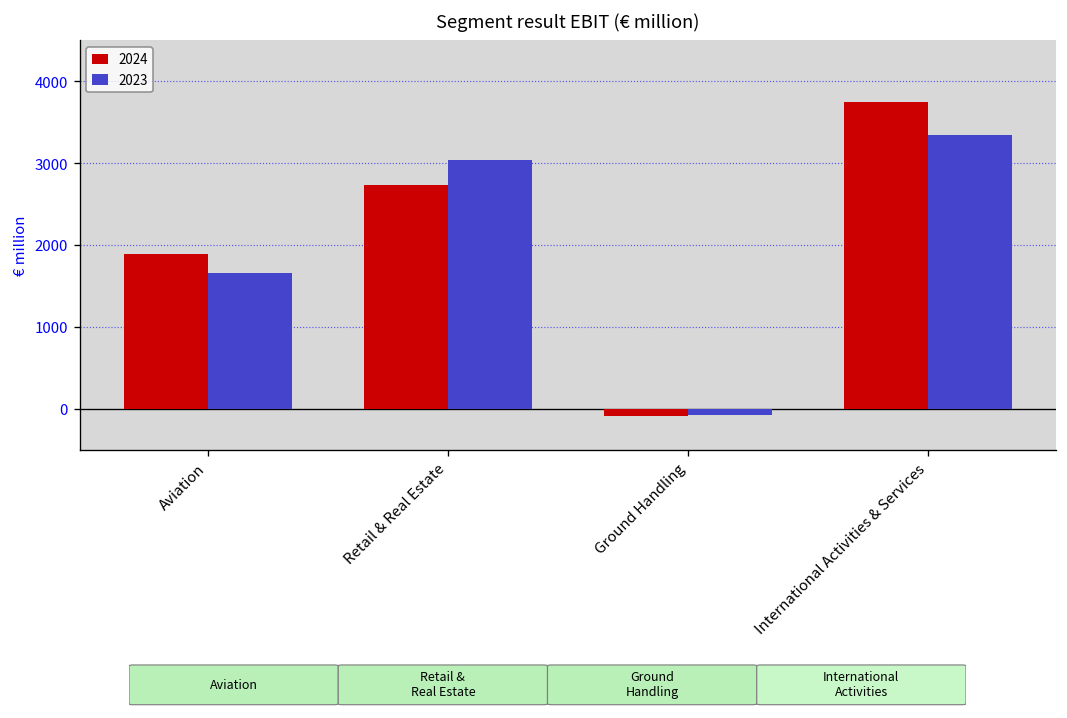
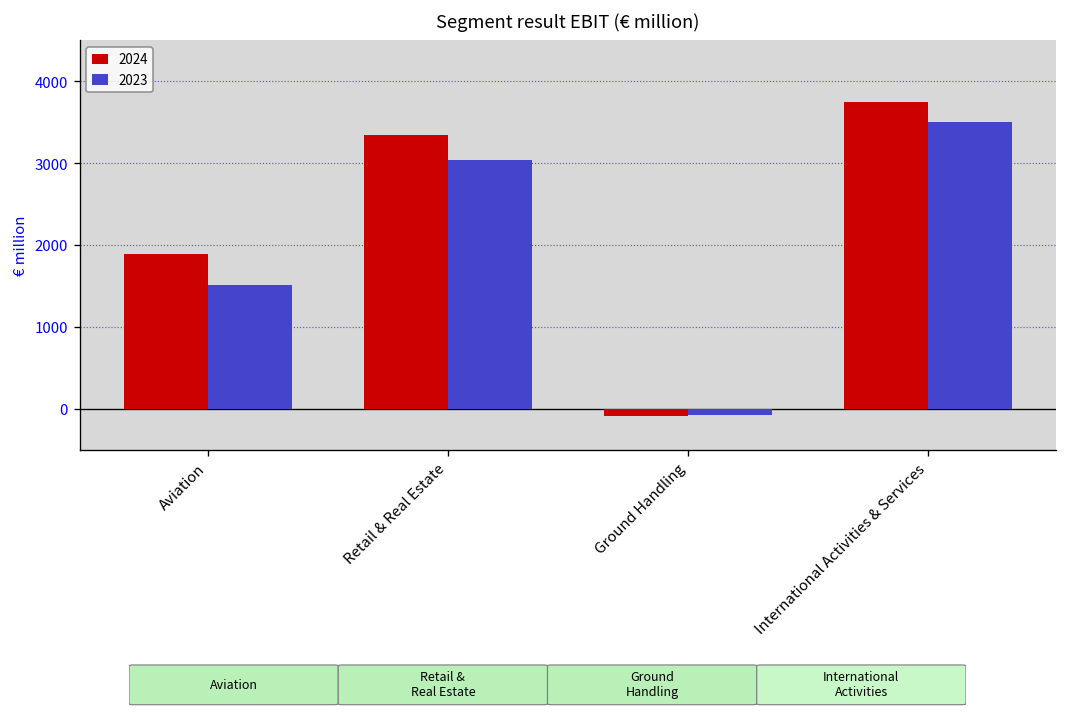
  {
    "2024": {
      "Aviation": 1900,
-     "Retail & Real Estate": 2700,
+     "Retail & Real Estate": 3400,
      "Ground Handling": -100,
      "International Activities & Services": 3800
    },
    "2023": {
-     "Aviation": 1700,
+     "Aviation": 1500,
      "Retail & Real Estate": 3000,
      "Ground Handling": -100,
-     "International Activities & Services": 3300
+     "International Activities & Services": 3500
    }
  }
